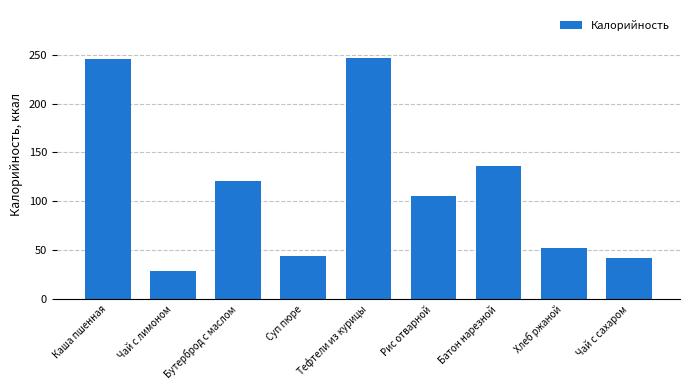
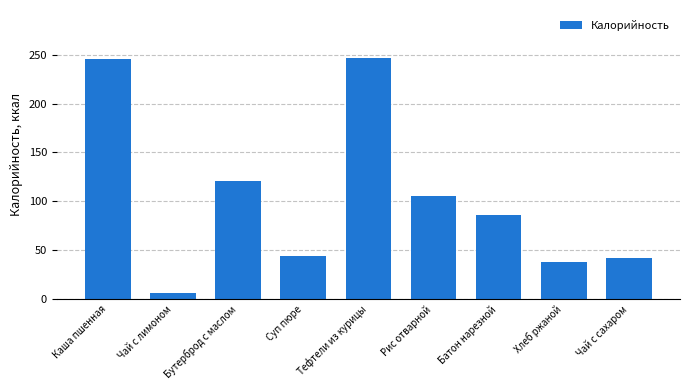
  {
    "Каша пшенная": 250,
-   "Чай с лимоном": 30,
+   "Чай с лимоном": 10,
    "Бутерброд с маслом": 120,
    "Суп пюре": 40,
    "Тефтели из курицы": 250,
    "Рис отварной": 110,
-   "Батон нарезной": 140,
-   "Хлеб ржаной": 50,
+   "Батон нарезной": 90,
+   "Хлеб ржаной": 40,
    "Чай с сахаром": 40
  }
